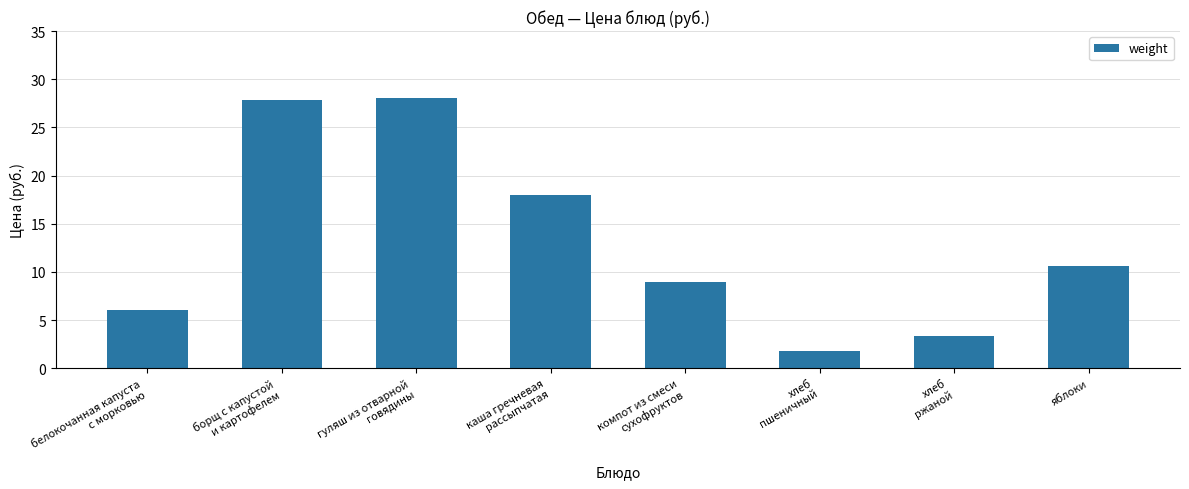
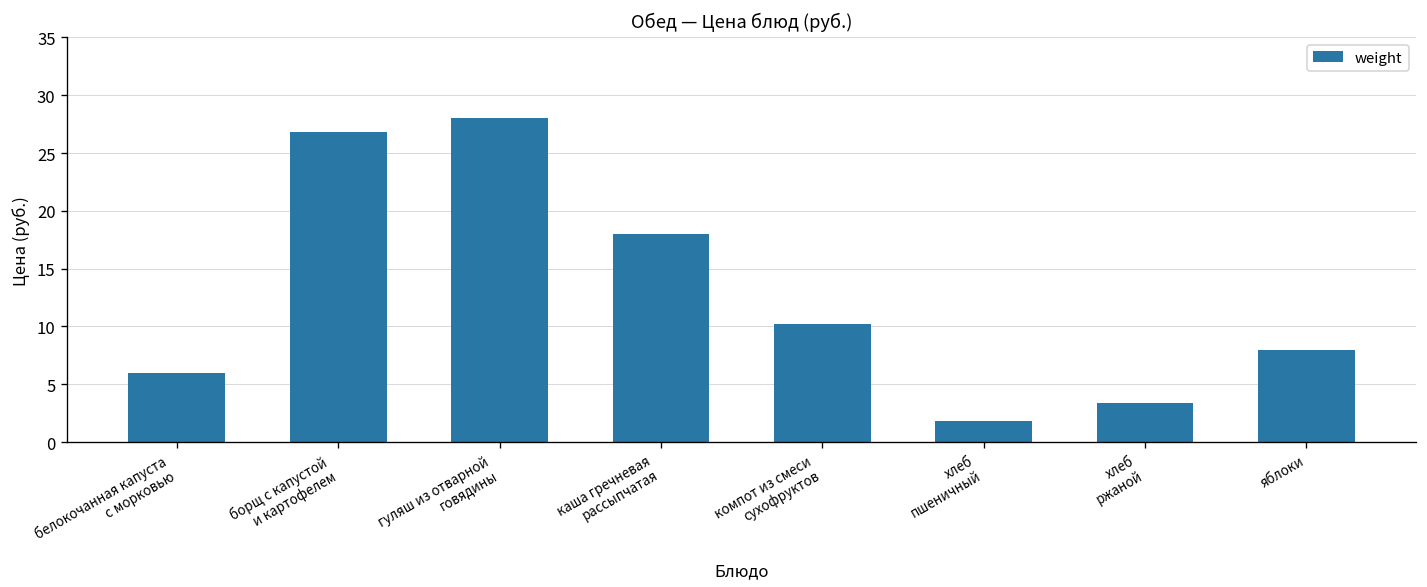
  {
    "белокочанная капуста с морковью": 6,
-   "борщ с капустой и картофелем": 28,
+   "борщ с капустой и картофелем": 27,
    "гуляш из отварной говядины": 28,
    "каша гречневая рассыпчатая": 18,
-   "компот из смеси сухофруктов": 9,
+   "компот из смеси сухофруктов": 10,
    "хлеб пшеничный": 2,
    "хлеб ржаной": 3,
-   "яблоки": 11
+   "яблоки": 8
  }
